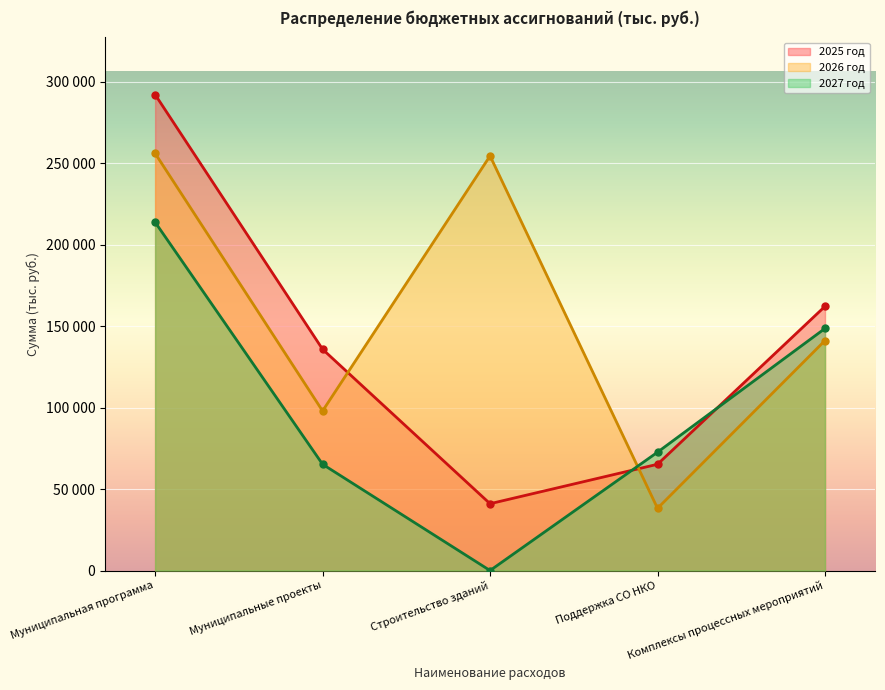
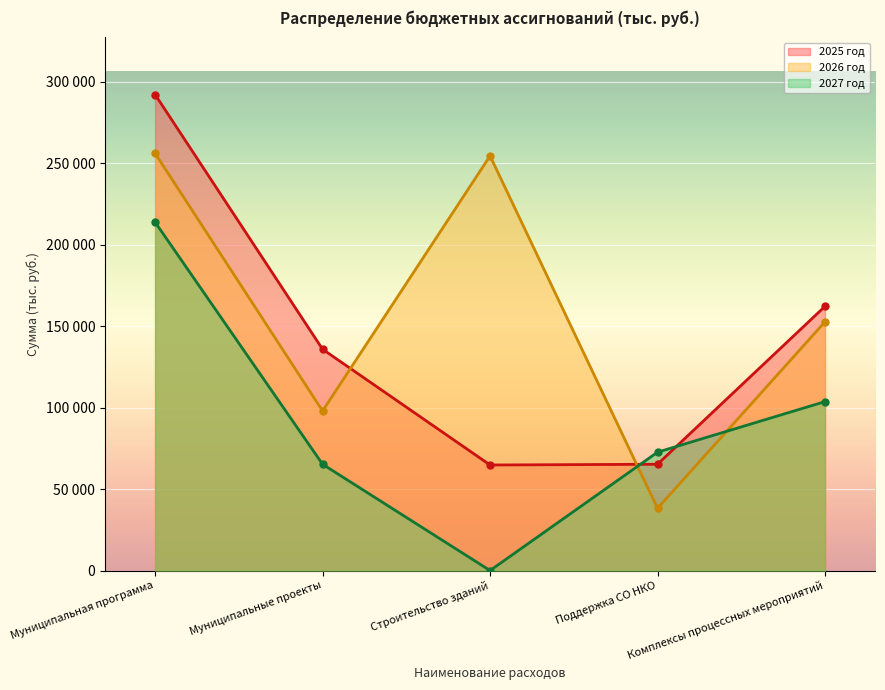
  {
    "2025 год": {
      "Муниципальная программа": 292000,
      "Муниципальные проекты": 136000,
-     "Строительство зданий": 41000,
+     "Строительство зданий": 65000,
      "Поддержка СО НКО": 65000,
      "Комплексы процессных мероприятий": 162000
    },
    "2026 год": {
      "Муниципальная программа": 256000,
      "Муниципальные проекты": 98000,
      "Строительство зданий": 254000,
      "Поддержка СО НКО": 38000,
-     "Комплексы процессных мероприятий": 141000
+     "Комплексы процессных мероприятий": 153000
    },
    "2027 год": {
      "Муниципальная программа": 214000,
      "Муниципальные проекты": 65000,
      "Строительство зданий": 0,
      "Поддержка СО НКО": 73000,
-     "Комплексы процессных мероприятий": 149000
+     "Комплексы процессных мероприятий": 104000
    }
  }
